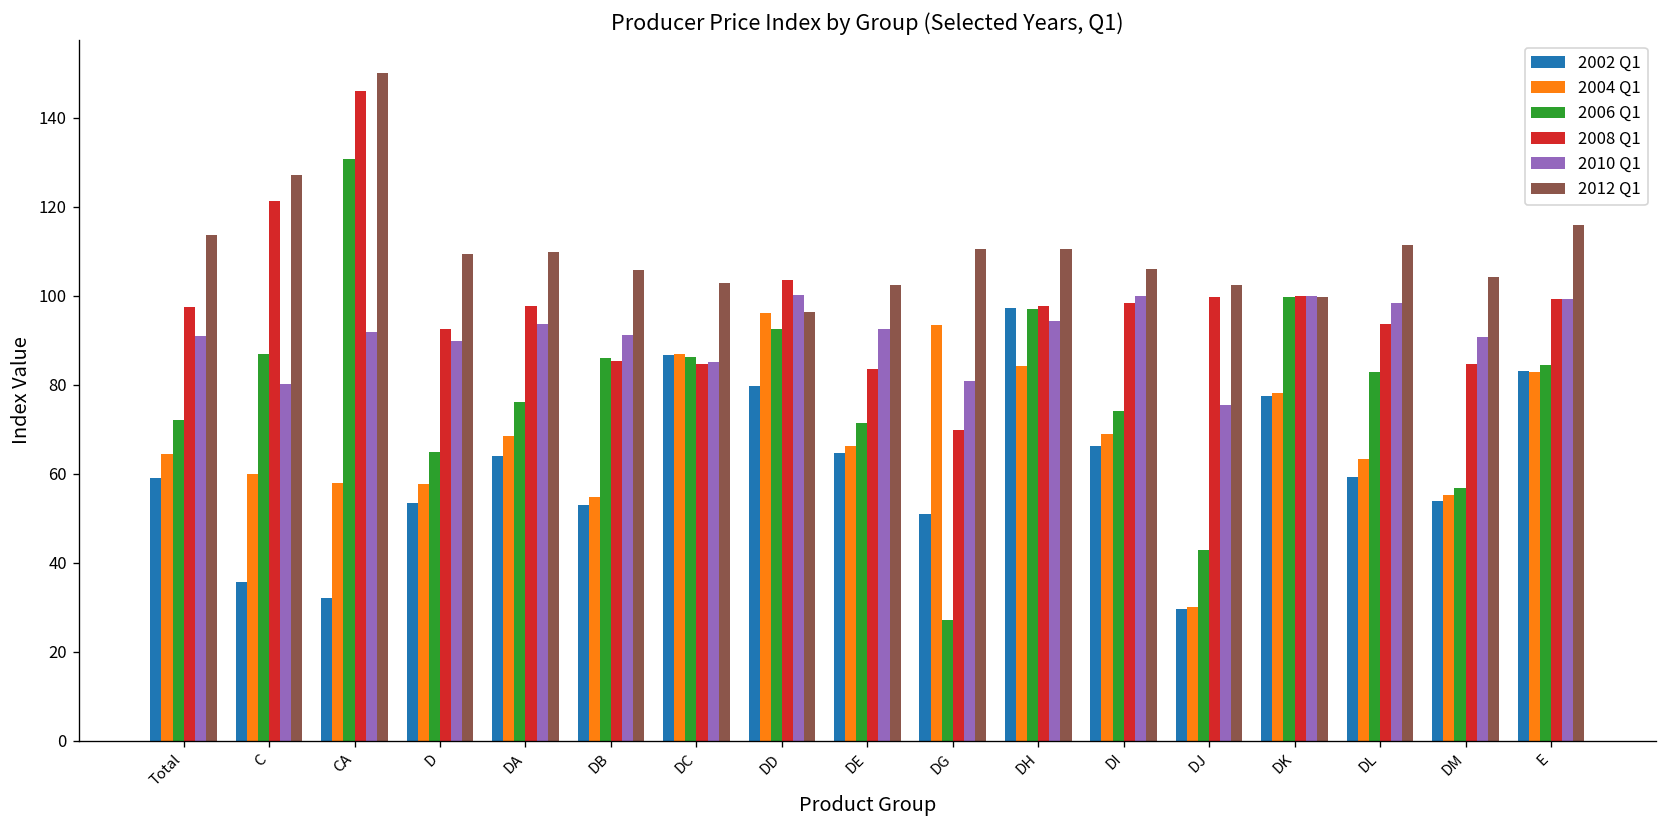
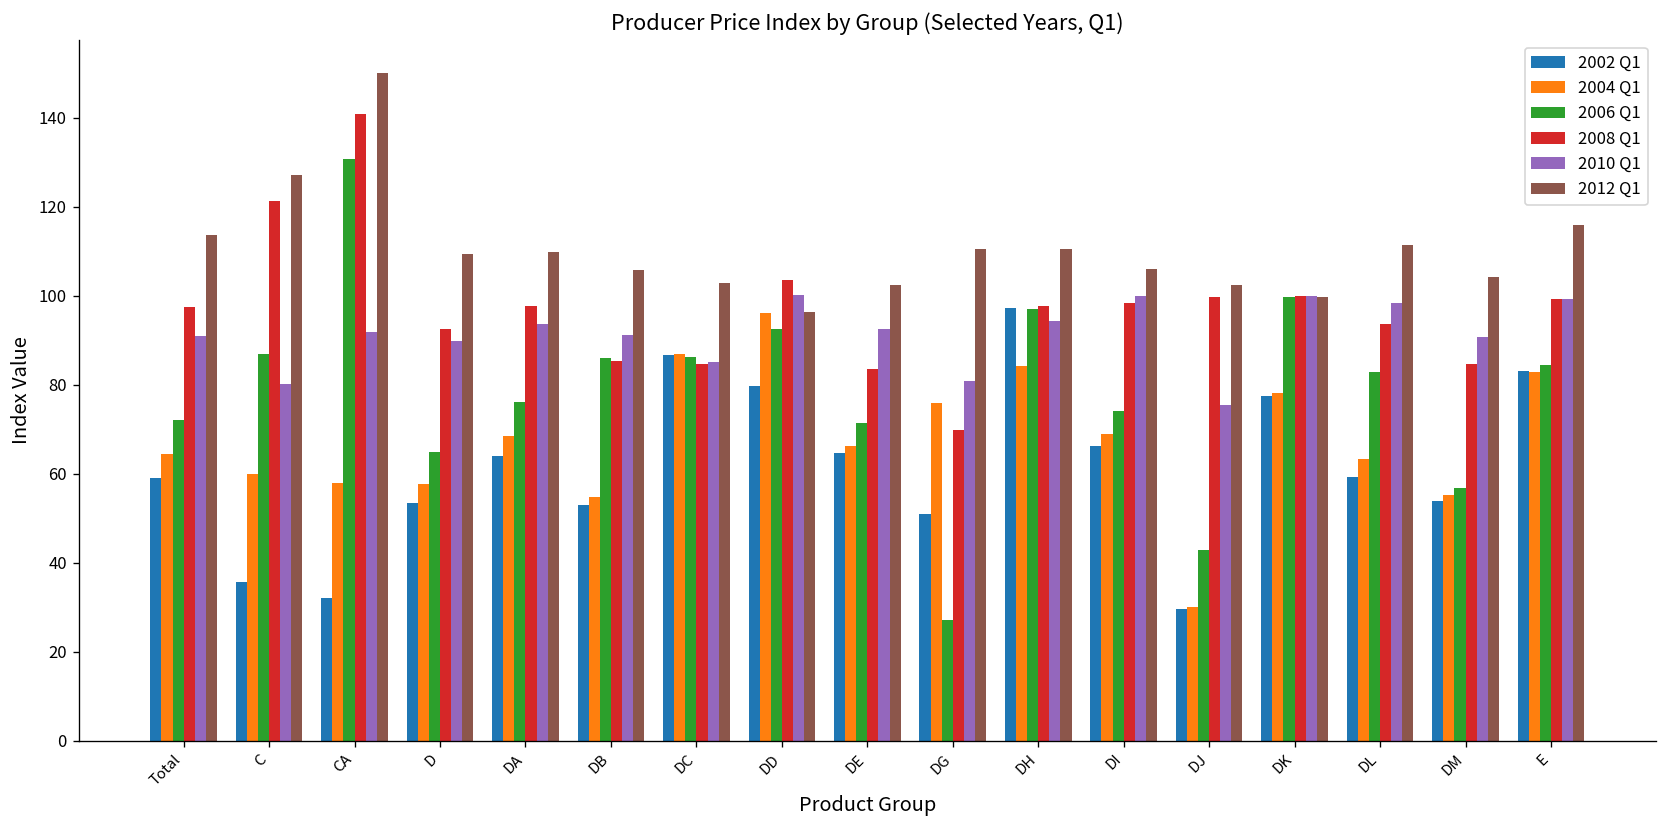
  {
    "2002 Q1": {
      "Total": 59,
      "C": 36,
      "CA": 32,
      "D": 53,
      "DA": 64,
      "DB": 53,
      "DC": 87,
      "DD": 80,
      "DE": 65,
      "DG": 51,
      "DH": 97,
      "DI": 66,
      "DJ": 29,
      "DK": 78,
      "DL": 59,
      "DM": 54,
      "E": 83
    },
    "2004 Q1": {
      "Total": 64,
      "C": 60,
      "CA": 58,
      "D": 58,
      "DA": 69,
      "DB": 55,
      "DC": 87,
      "DD": 96,
      "DE": 66,
-     "DG": 93,
+     "DG": 76,
      "DH": 84,
      "DI": 69,
      "DJ": 30,
      "DK": 78,
      "DL": 63,
      "DM": 55,
      "E": 83
    },
    "2006 Q1": {
      "Total": 72,
      "C": 87,
      "CA": 131,
      "D": 65,
      "DA": 76,
      "DB": 86,
      "DC": 86,
      "DD": 93,
      "DE": 71,
      "DG": 27,
      "DH": 97,
      "DI": 74,
      "DJ": 43,
      "DK": 100,
      "DL": 83,
      "DM": 57,
      "E": 84
    },
    "2008 Q1": {
      "Total": 97,
      "C": 121,
-     "CA": 146,
+     "CA": 141,
      "D": 92,
      "DA": 98,
      "DB": 85,
      "DC": 85,
      "DD": 103,
      "DE": 83,
      "DG": 70,
      "DH": 98,
      "DI": 98,
      "DJ": 100,
      "DK": 100,
      "DL": 94,
      "DM": 85,
      "E": 99
    },
    "2010 Q1": {
      "Total": 91,
      "C": 80,
      "CA": 92,
      "D": 90,
      "DA": 94,
      "DB": 91,
      "DC": 85,
      "DD": 100,
      "DE": 93,
      "DG": 81,
      "DH": 94,
      "DI": 100,
      "DJ": 75,
      "DK": 100,
      "DL": 98,
      "DM": 91,
      "E": 99
    },
    "2012 Q1": {
      "Total": 114,
      "C": 127,
      "CA": 150,
      "D": 109,
      "DA": 110,
      "DB": 106,
      "DC": 103,
      "DD": 96,
      "DE": 102,
      "DG": 110,
      "DH": 110,
      "DI": 106,
      "DJ": 102,
      "DK": 100,
      "DL": 111,
      "DM": 104,
      "E": 116
    }
  }
